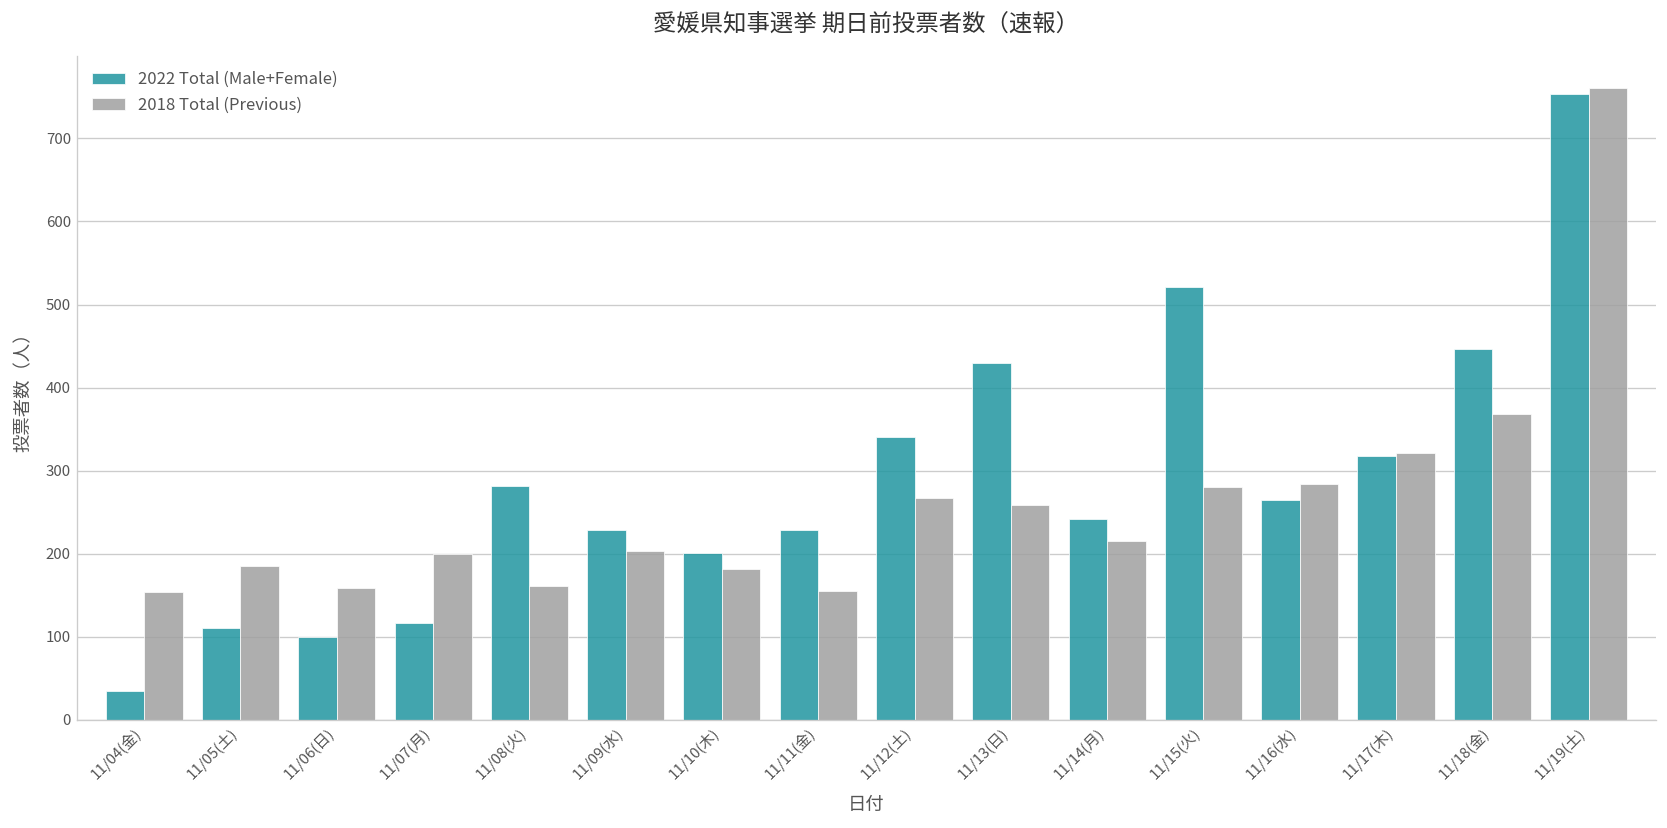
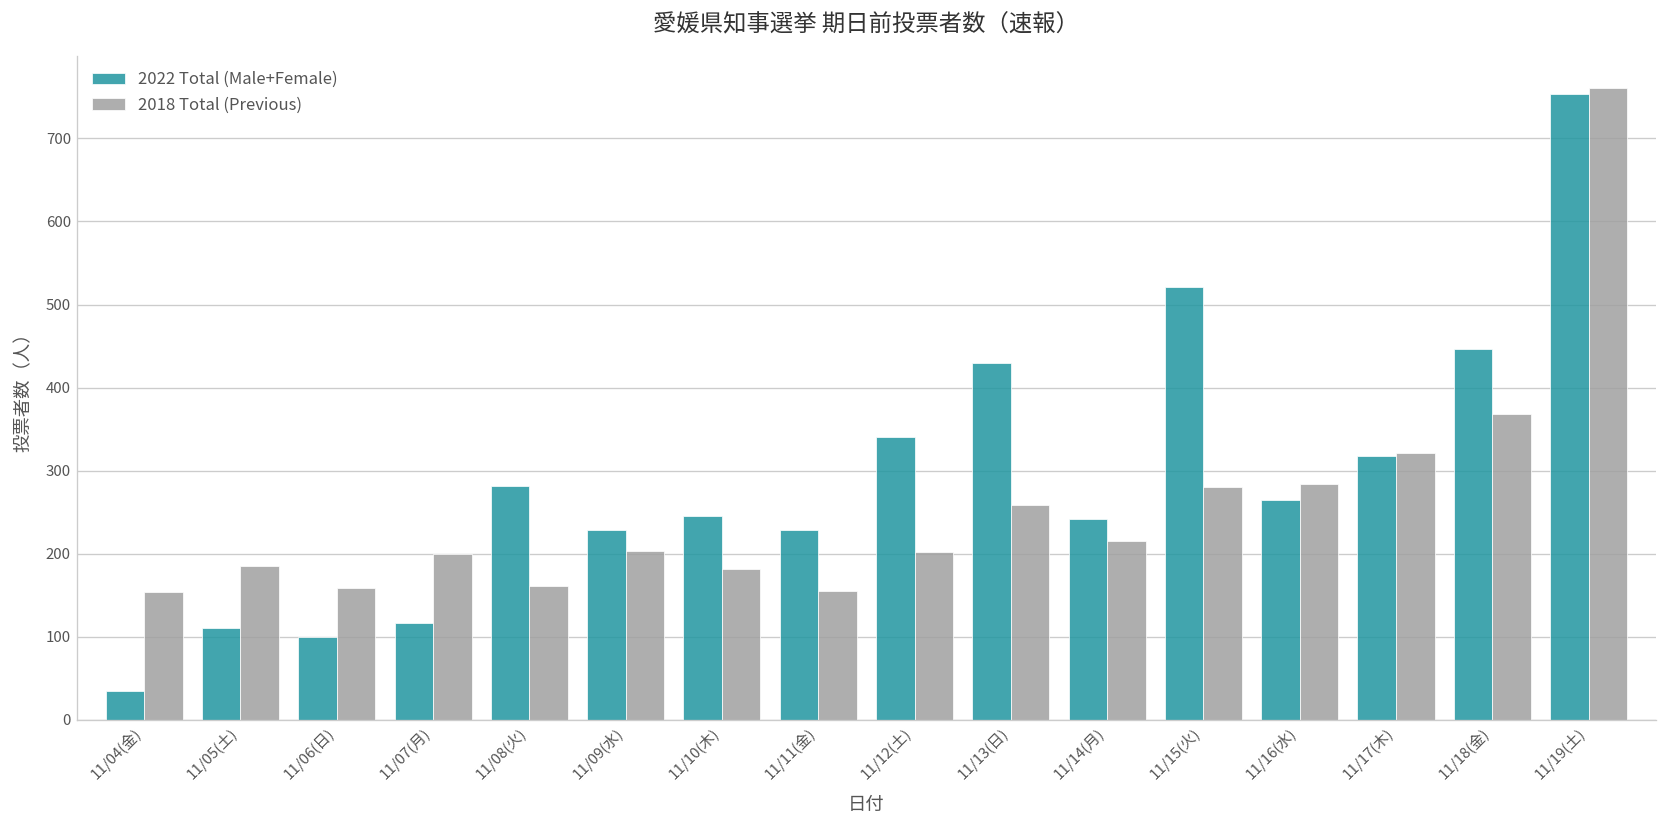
  {
    "2022 Total (Male+Female)": {
      "11/04(金)": 40,
      "11/05(土)": 110,
      "11/06(日)": 100,
      "11/07(月)": 120,
      "11/08(火)": 280,
      "11/09(水)": 230,
-     "11/10(木)": 200,
+     "11/10(木)": 250,
      "11/11(金)": 230,
      "11/12(土)": 340,
      "11/13(日)": 430,
      "11/14(月)": 240,
      "11/15(火)": 520,
      "11/16(水)": 270,
      "11/17(木)": 320,
      "11/18(金)": 450,
      "11/19(土)": 750
    },
    "2018 Total (Previous)": {
      "11/04(金)": 150,
      "11/05(土)": 190,
      "11/06(日)": 160,
      "11/07(月)": 200,
      "11/08(火)": 160,
      "11/09(水)": 200,
      "11/10(木)": 180,
      "11/11(金)": 160,
-     "11/12(土)": 270,
+     "11/12(土)": 200,
      "11/13(日)": 260,
      "11/14(月)": 220,
      "11/15(火)": 280,
      "11/16(水)": 280,
      "11/17(木)": 320,
      "11/18(金)": 370,
      "11/19(土)": 760
    }
  }
